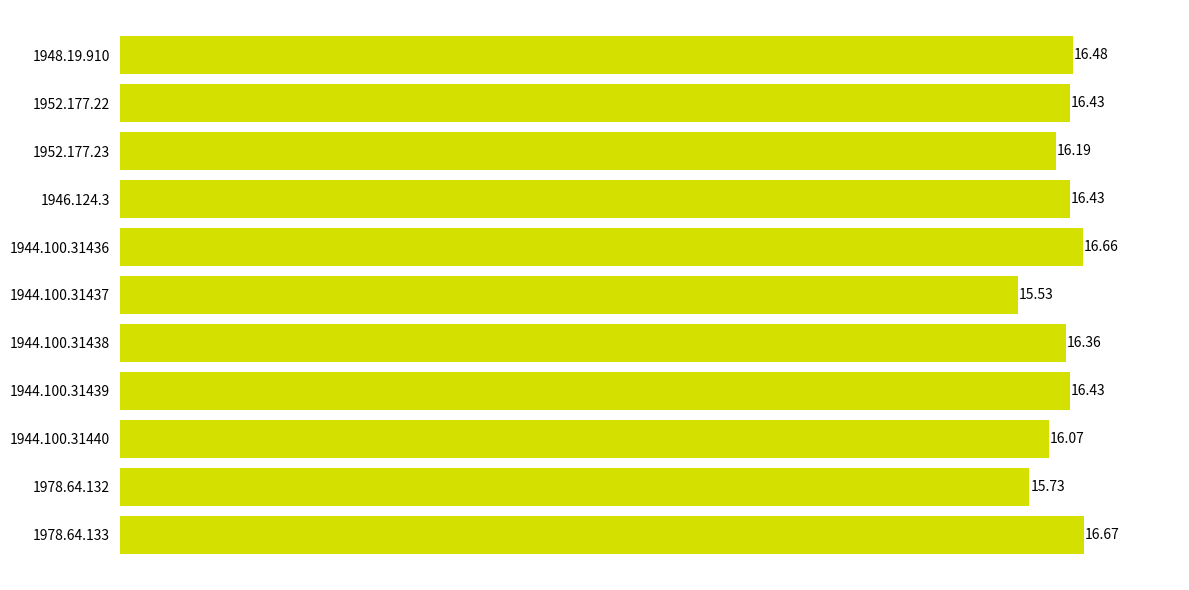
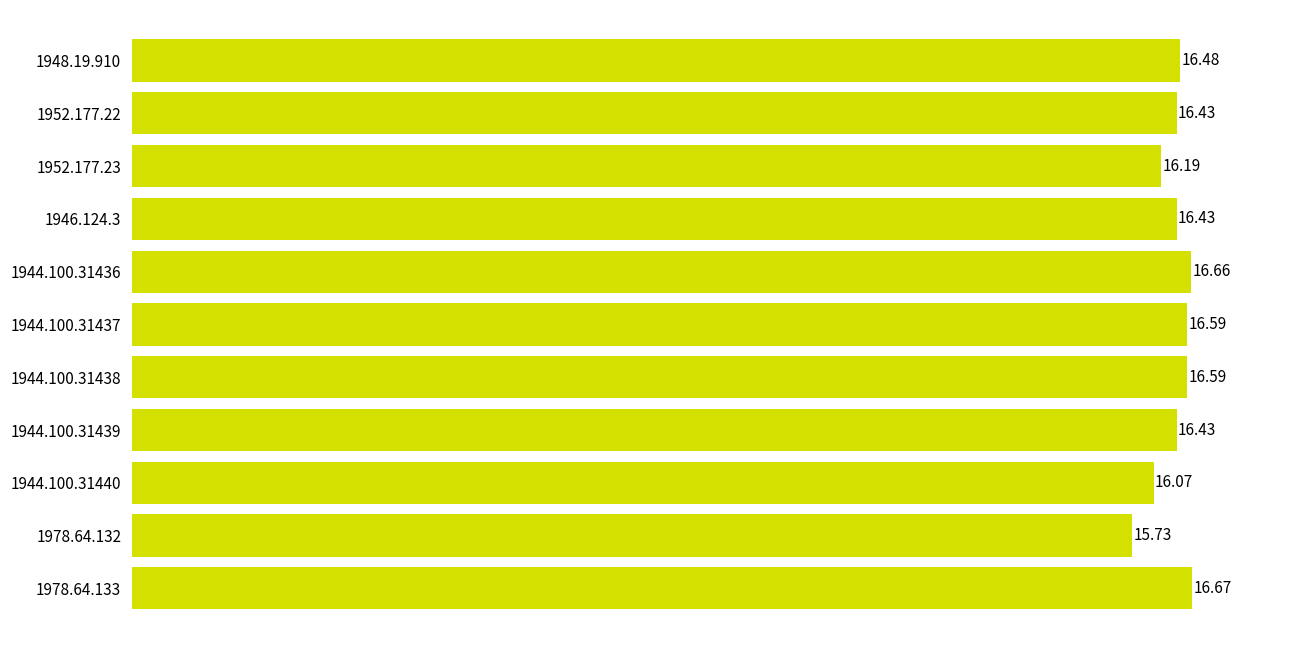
  {
    "1948.19.910": 16.48,
    "1952.177.22": 16.43,
    "1952.177.23": 16.19,
    "1946.124.3": 16.43,
    "1944.100.31436": 16.66,
-   "1944.100.31437": 15.53,
-   "1944.100.31438": 16.36,
+   "1944.100.31437": 16.59,
+   "1944.100.31438": 16.59,
    "1944.100.31439": 16.43,
    "1944.100.31440": 16.07,
    "1978.64.132": 15.73,
    "1978.64.133": 16.67
  }
